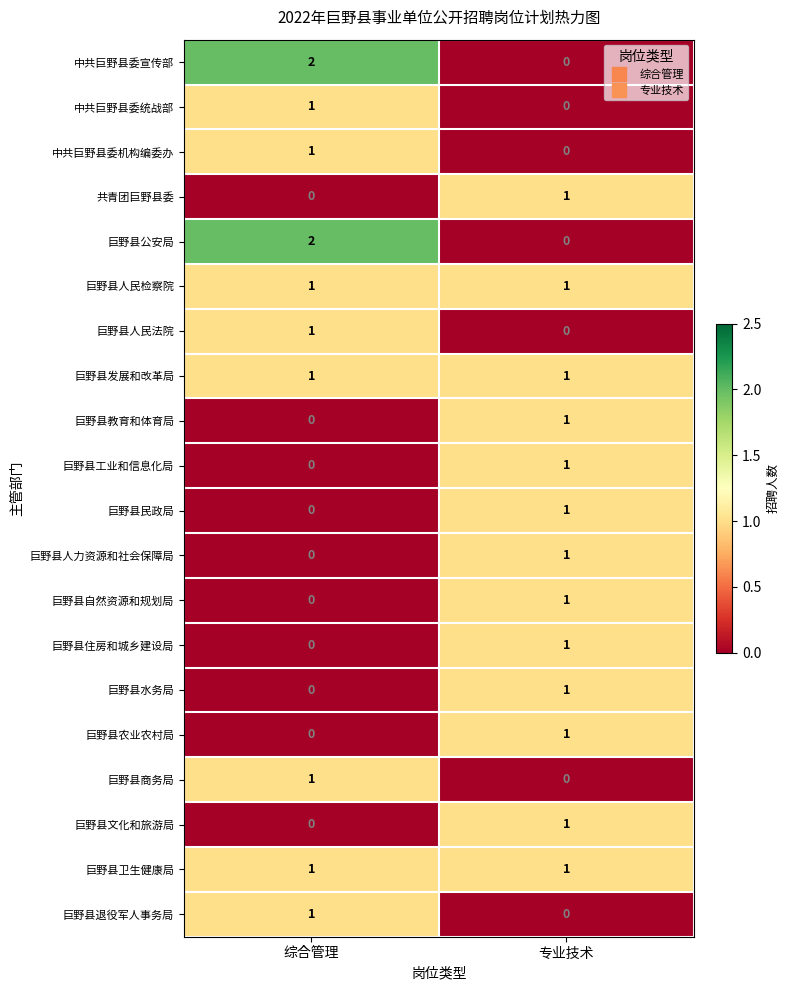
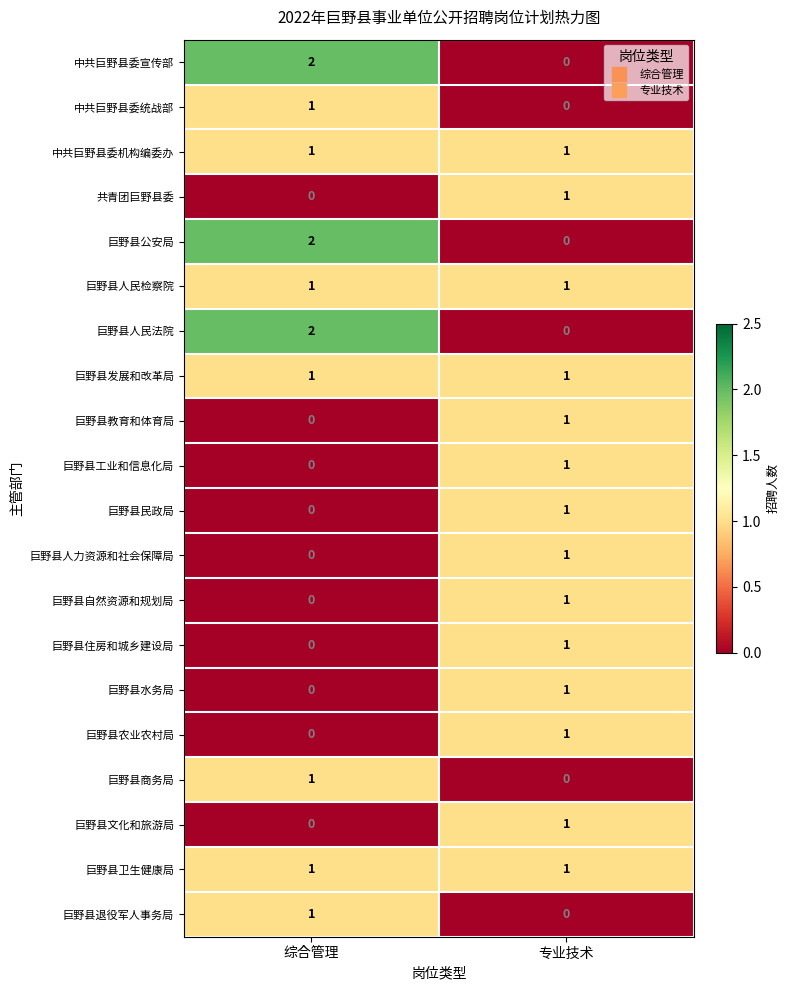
  {
    "中共巨野县委宣传部": {
      "综合管理": 2,
      "专业技术": 0
    },
    "中共巨野县委统战部": {
      "综合管理": 1,
      "专业技术": 0
    },
    "中共巨野县委机构编委办": {
      "综合管理": 1,
-     "专业技术": 0
+     "专业技术": 1
    },
    "共青团巨野县委": {
      "综合管理": 0,
      "专业技术": 1
    },
    "巨野县公安局": {
      "综合管理": 2,
      "专业技术": 0
    },
    "巨野县人民检察院": {
      "综合管理": 1,
      "专业技术": 1
    },
    "巨野县人民法院": {
-     "综合管理": 1,
+     "综合管理": 2,
      "专业技术": 0
    },
    "巨野县发展和改革局": {
      "综合管理": 1,
      "专业技术": 1
    },
    "巨野县教育和体育局": {
      "综合管理": 0,
      "专业技术": 1
    },
    "巨野县工业和信息化局": {
      "综合管理": 0,
      "专业技术": 1
    },
    "巨野县民政局": {
      "综合管理": 0,
      "专业技术": 1
    },
    "巨野县人力资源和社会保障局": {
      "综合管理": 0,
      "专业技术": 1
    },
    "巨野县自然资源和规划局": {
      "综合管理": 0,
      "专业技术": 1
    },
    "巨野县住房和城乡建设局": {
      "综合管理": 0,
      "专业技术": 1
    },
    "巨野县水务局": {
      "综合管理": 0,
      "专业技术": 1
    },
    "巨野县农业农村局": {
      "综合管理": 0,
      "专业技术": 1
    },
    "巨野县商务局": {
      "综合管理": 1,
      "专业技术": 0
    },
    "巨野县文化和旅游局": {
      "综合管理": 0,
      "专业技术": 1
    },
    "巨野县卫生健康局": {
      "综合管理": 1,
      "专业技术": 1
    },
    "巨野县退役军人事务局": {
      "综合管理": 1,
      "专业技术": 0
    }
  }
